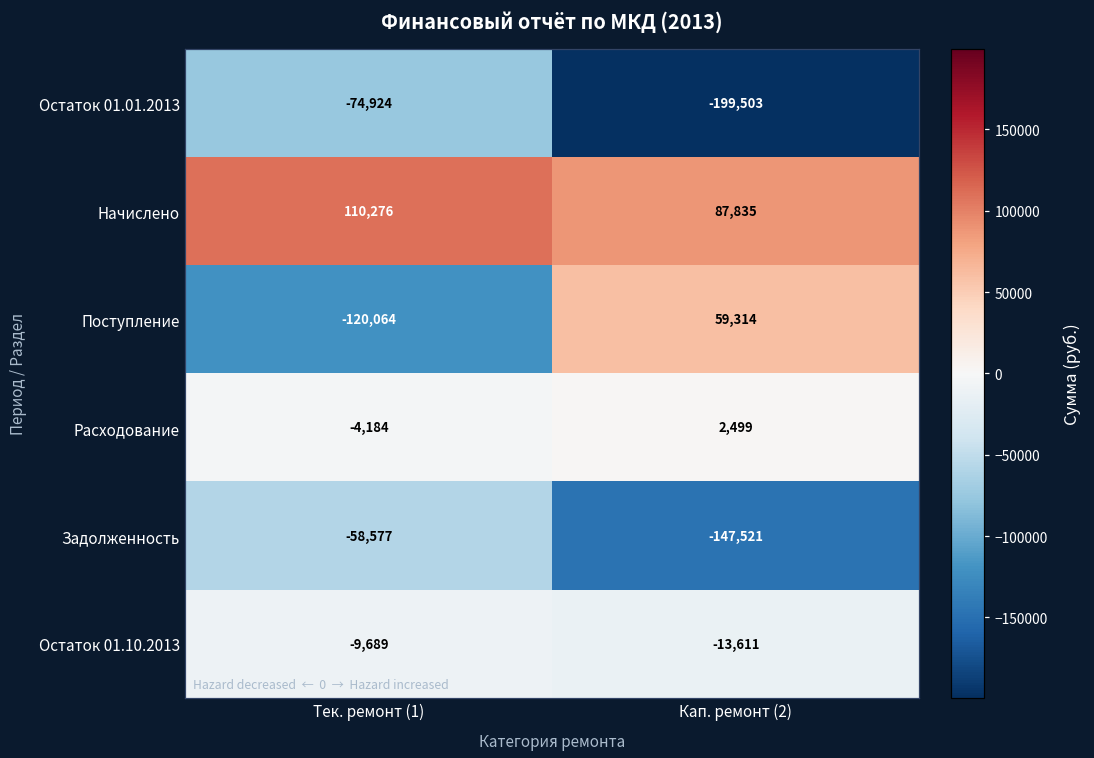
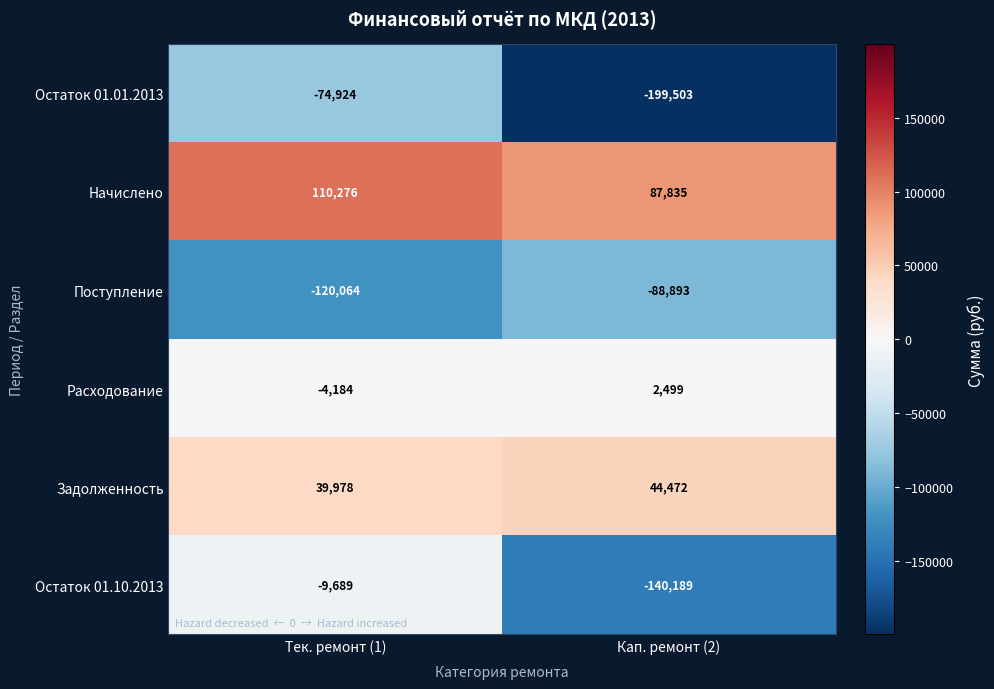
  {
    "Остаток 01.01.2013": {
      "Тек. ремонт (1)": "-74,924",
      "Кап. ремонт (2)": "-199,503"
    },
    "Начислено": {
      "Тек. ремонт (1)": "110,276",
      "Кап. ремонт (2)": "87,835"
    },
    "Поступление": {
      "Тек. ремонт (1)": "-120,064",
-     "Кап. ремонт (2)": "59,314"
+     "Кап. ремонт (2)": "-88,893"
    },
    "Расходование": {
      "Тек. ремонт (1)": "-4,184",
      "Кап. ремонт (2)": "2,499"
    },
    "Задолженность": {
-     "Тек. ремонт (1)": "-58,577",
-     "Кап. ремонт (2)": "-147,521"
+     "Тек. ремонт (1)": "39,978",
+     "Кап. ремонт (2)": "44,472"
    },
    "Остаток 01.10.2013": {
-     "Кап. ремонт (2)": "-13,611"
+     "Кап. ремонт (2)": "-140,189"
    }
  }
